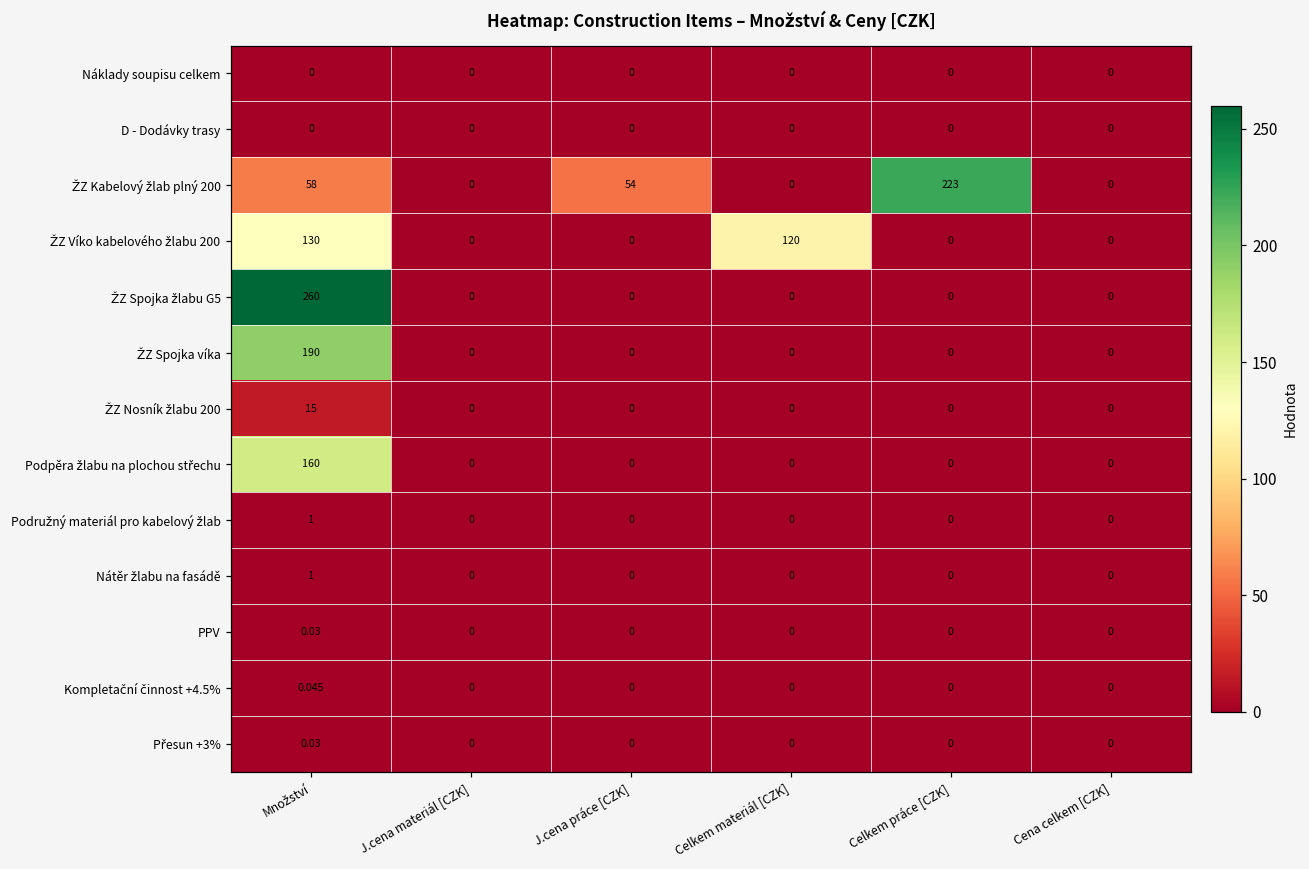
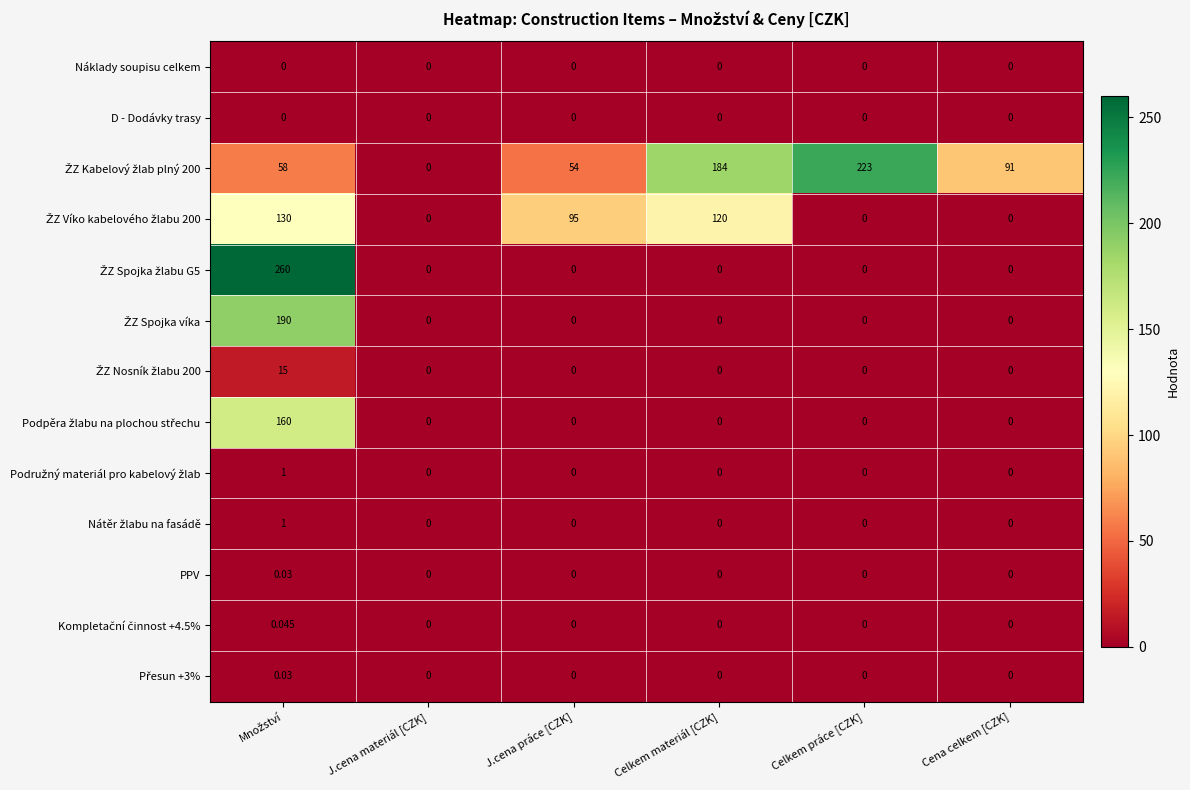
  {
    "Náklady soupisu celkem": {
      "Množství": 0,
      "J.cena materiál [CZK]": 0,
      "J.cena práce [CZK]": 0,
      "Celkem materiál [CZK]": 0,
      "Celkem práce [CZK]": 0,
      "Cena celkem [CZK]": 0
    },
    "D - Dodávky trasy": {
      "Množství": 0,
      "J.cena materiál [CZK]": 0,
      "J.cena práce [CZK]": 0,
      "Celkem materiál [CZK]": 0,
      "Celkem práce [CZK]": 0,
      "Cena celkem [CZK]": 0
    },
    "ŽZ Kabelový žlab plný 200": {
      "Množství": 58,
      "J.cena materiál [CZK]": 0,
      "J.cena práce [CZK]": 54,
-     "Celkem materiál [CZK]": 0,
+     "Celkem materiál [CZK]": 184,
      "Celkem práce [CZK]": 223,
-     "Cena celkem [CZK]": 0
+     "Cena celkem [CZK]": 91
    },
    "ŽZ Víko kabelového žlabu 200": {
      "Množství": 130,
      "J.cena materiál [CZK]": 0,
-     "J.cena práce [CZK]": 0,
+     "J.cena práce [CZK]": 95,
      "Celkem materiál [CZK]": 120,
      "Celkem práce [CZK]": 0,
      "Cena celkem [CZK]": 0
    },
    "ŽZ Spojka žlabu G5": {
      "Množství": 260,
      "J.cena materiál [CZK]": 0,
      "J.cena práce [CZK]": 0,
      "Celkem materiál [CZK]": 0,
      "Celkem práce [CZK]": 0,
      "Cena celkem [CZK]": 0
    },
    "ŽZ Spojka víka": {
      "Množství": 190,
      "J.cena materiál [CZK]": 0,
      "J.cena práce [CZK]": 0,
      "Celkem materiál [CZK]": 0,
      "Celkem práce [CZK]": 0,
      "Cena celkem [CZK]": 0
    },
    "ŽZ Nosník žlabu 200": {
      "Množství": 15,
      "J.cena materiál [CZK]": 0,
      "J.cena práce [CZK]": 0,
      "Celkem materiál [CZK]": 0,
      "Celkem práce [CZK]": 0,
      "Cena celkem [CZK]": 0
    },
    "Podpěra žlabu na plochou střechu": {
      "Množství": 160,
      "J.cena materiál [CZK]": 0,
      "J.cena práce [CZK]": 0,
      "Celkem materiál [CZK]": 0,
      "Celkem práce [CZK]": 0,
      "Cena celkem [CZK]": 0
    },
    "Podružný materiál pro kabelový žlab": {
      "Množství": 1,
      "J.cena materiál [CZK]": 0,
      "J.cena práce [CZK]": 0,
      "Celkem materiál [CZK]": 0,
      "Celkem práce [CZK]": 0,
      "Cena celkem [CZK]": 0
    },
    "Nátěr žlabu na fasádě": {
      "Množství": 1,
      "J.cena materiál [CZK]": 0,
      "J.cena práce [CZK]": 0,
      "Celkem materiál [CZK]": 0,
      "Celkem práce [CZK]": 0,
      "Cena celkem [CZK]": 0
    },
    "PPV": {
      "Množství": 0.03,
      "J.cena materiál [CZK]": 0,
      "J.cena práce [CZK]": 0,
      "Celkem materiál [CZK]": 0,
      "Celkem práce [CZK]": 0,
      "Cena celkem [CZK]": 0
    },
    "Kompletační činnost +4.5%": {
      "Množství": 0.045,
      "J.cena materiál [CZK]": 0,
      "J.cena práce [CZK]": 0,
      "Celkem materiál [CZK]": 0,
      "Celkem práce [CZK]": 0,
      "Cena celkem [CZK]": 0
    },
    "Přesun +3%": {
      "Množství": 0.03,
      "J.cena materiál [CZK]": 0,
      "J.cena práce [CZK]": 0,
      "Celkem materiál [CZK]": 0,
      "Celkem práce [CZK]": 0,
      "Cena celkem [CZK]": 0
    }
  }
